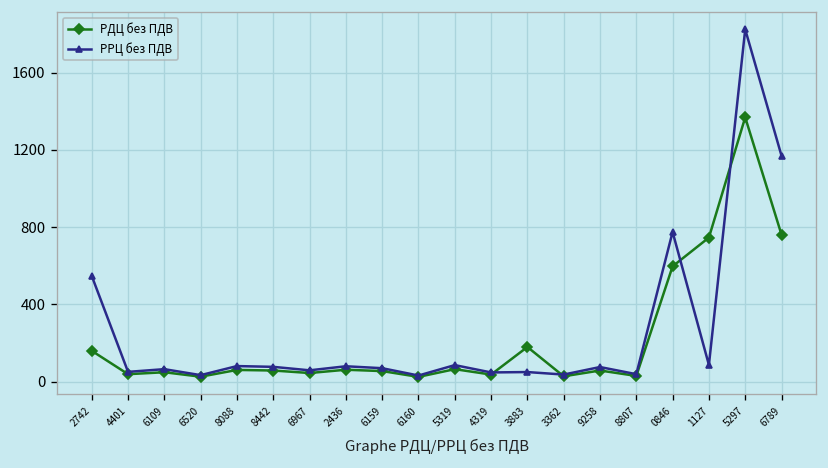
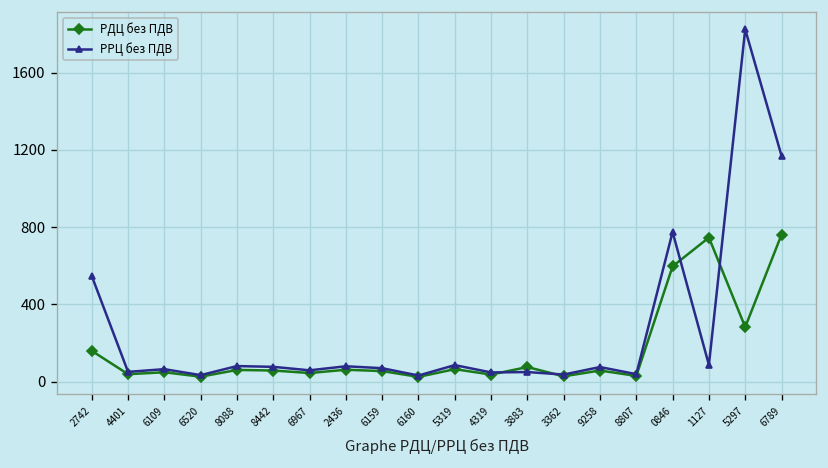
  {
    "РДЦ без ПДВ": {
      "2742": 160,
      "6109": 50,
      "8088": 60,
      "8442": 60,
      "2436": 60,
      "5319": 60,
-     "3883": 180,
+     "3883": 80,
      "9258": 60,
      "0846": 600,
      "1127": 750,
-     "5297": 1370,
+     "5297": 280,
      "6789": 760
    },
    "РРЦ без ПДВ": {
      "2742": 550,
      "6109": 60,
      "8088": 80,
      "8442": 80,
      "2436": 80,
      "5319": 90,
      "3883": 50,
      "9258": 80,
      "0846": 780,
      "1127": 90,
      "5297": 1830,
      "6789": 1170
    }
  }
